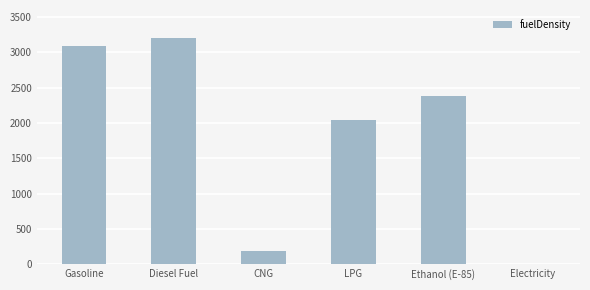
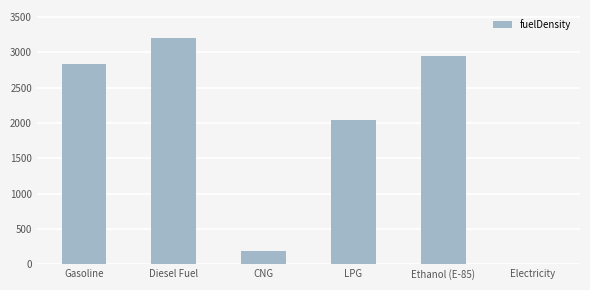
  {
-   "Gasoline": 3100,
+   "Gasoline": 2800,
    "Diesel Fuel": 3200,
    "CNG": 200,
    "LPG": 2000,
-   "Ethanol (E-85)": 2400,
+   "Ethanol (E-85)": 2900,
    "Electricity": 0
  }
